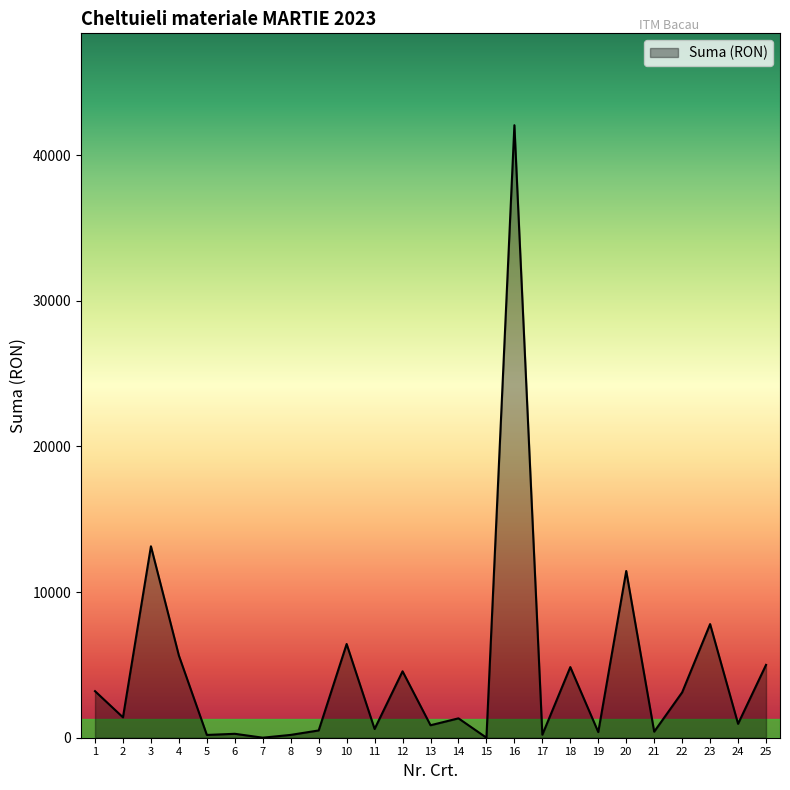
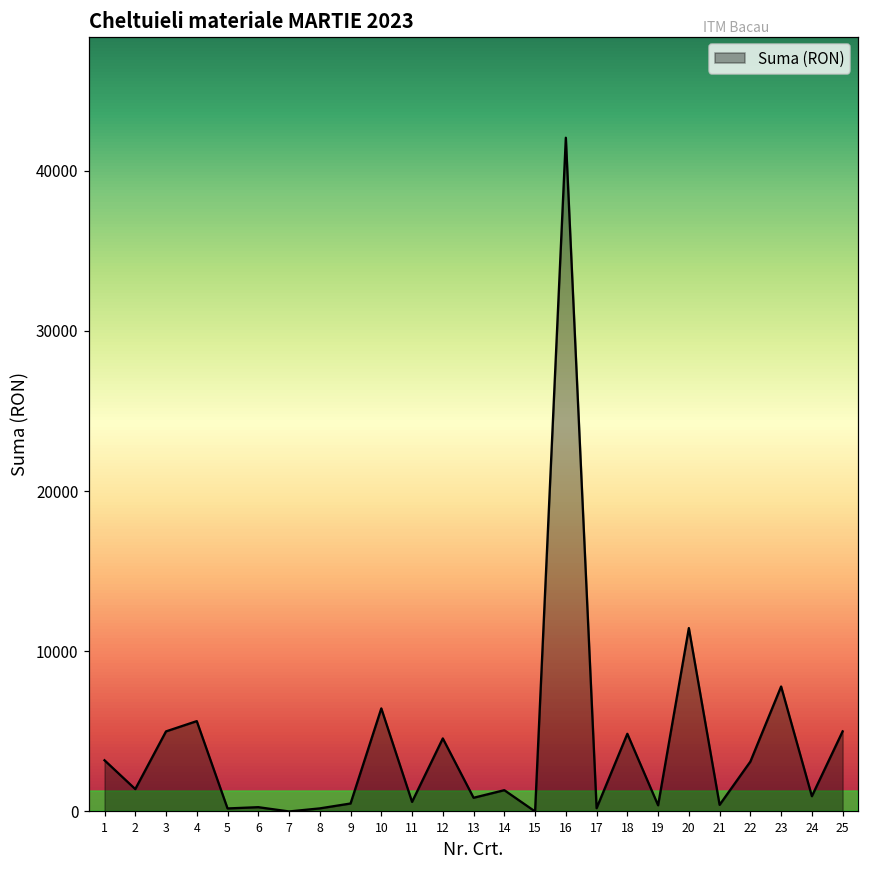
  {
    "1": 3200,
    "2": 1400,
-   "3": 13100,
+   "3": 5000,
    "4": 5600,
    "10": 6400,
    "12": 4600,
    "14": 1300,
    "16": 42100,
    "18": 4800,
    "20": 11400,
    "22": 3100,
    "23": 7800,
    "25": 5000
  }
